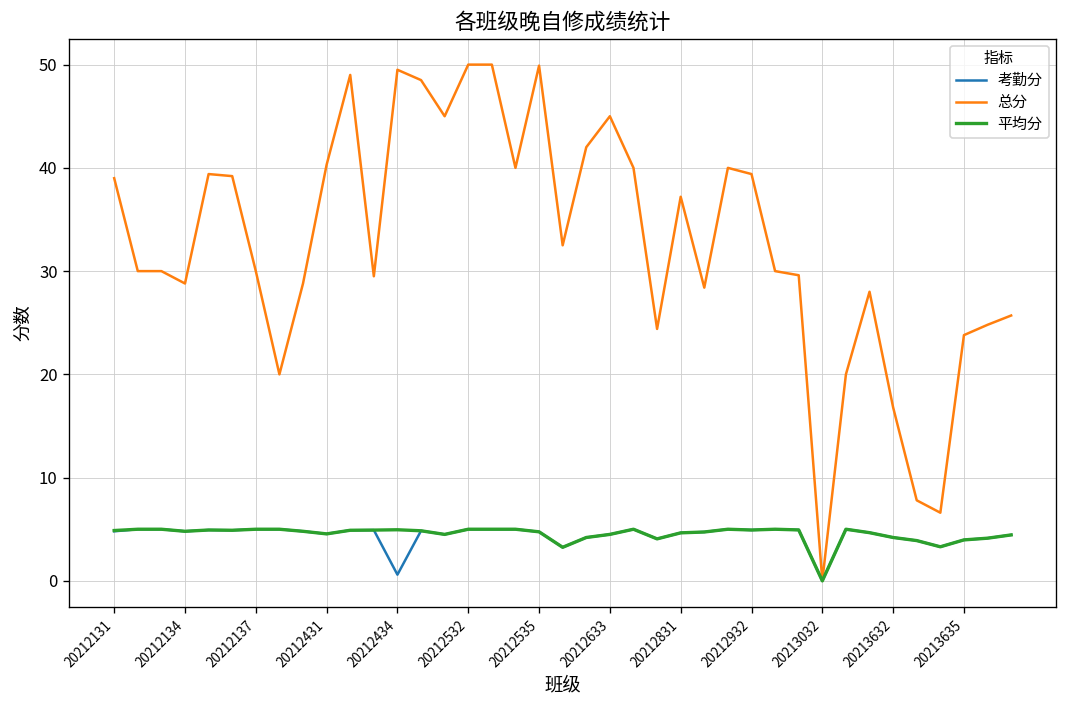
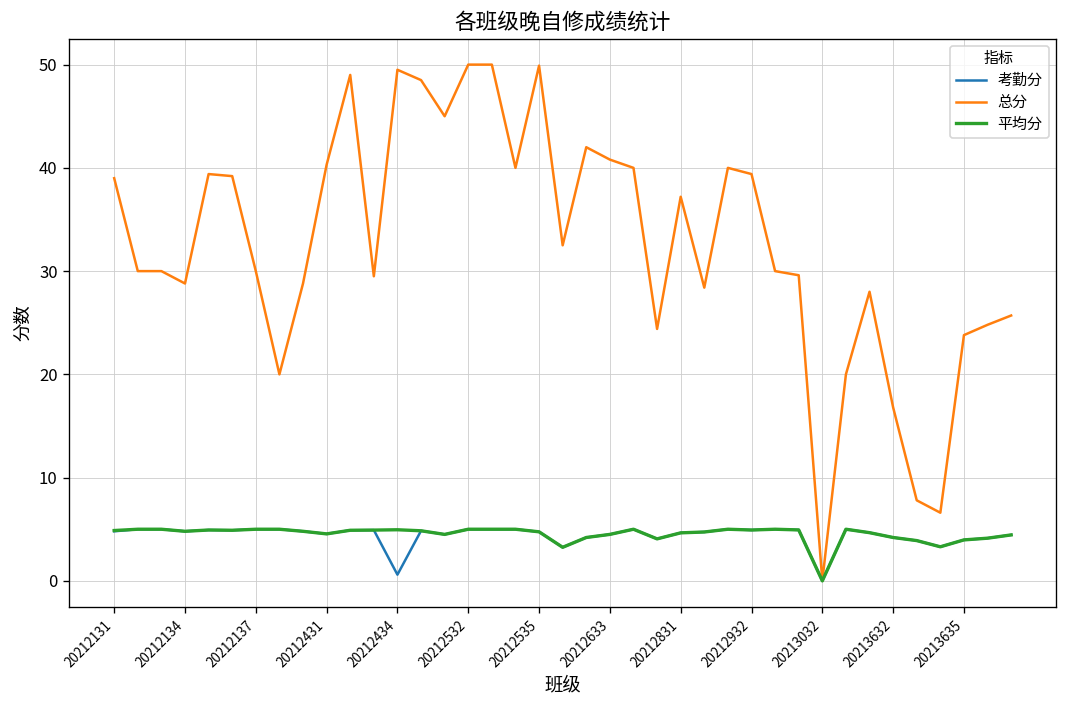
  {
    "考勤分": {
      "20212434": 1
    },
    "总分": {
      "20212131": 39,
      "20212134": 29,
      "20212137": 30,
      "20212431": 40,
      "20212434": 50,
      "20212532": 50,
      "20212535": 50,
-     "20212633": 45,
+     "20212633": 41,
      "20212831": 37,
      "20212932": 39,
      "20213632": 17,
      "20213635": 24
    },
    "平均分": {
      "20212434": 5
    }
  }
